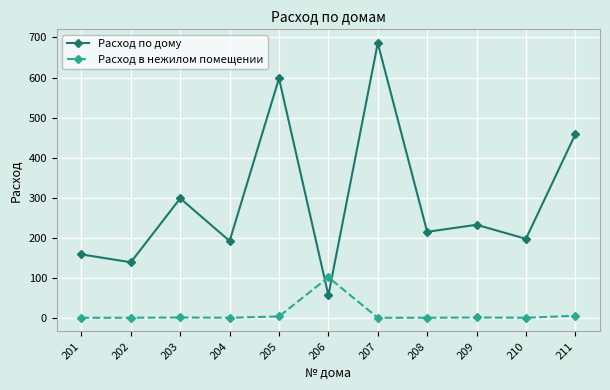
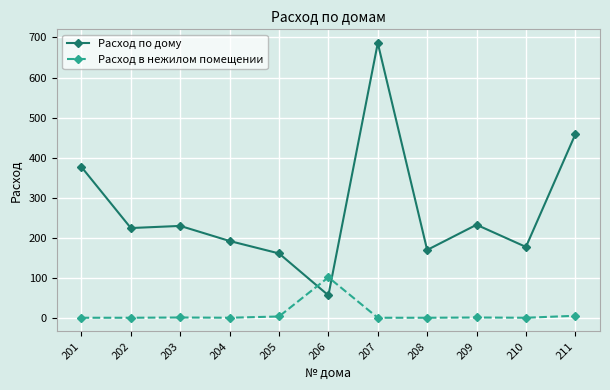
  {
    "Расход по дому": {
-     "201": 160,
-     "202": 140,
-     "203": 300,
+     "201": 380,
+     "202": 220,
+     "203": 230,
      "204": 190,
-     "205": 600,
+     "205": 160,
      "206": 60,
      "207": 690,
-     "208": 210,
+     "208": 170,
      "209": 230,
-     "210": 200,
+     "210": 180,
      "211": 460
    },
    "Расход в нежилом помещении": {
      "201": 0,
      "202": 0,
      "203": 0,
      "204": 0,
      "205": 0,
      "206": 100,
      "207": 0,
      "208": 0,
      "209": 0,
      "210": 0,
      "211": 0
    }
  }
